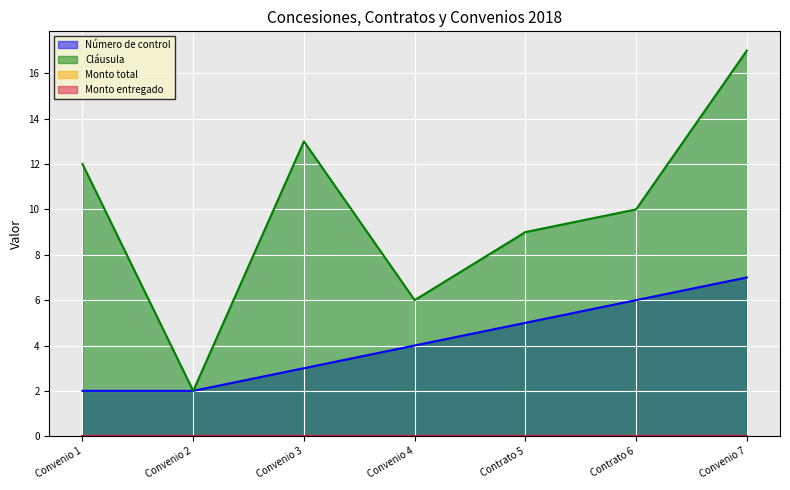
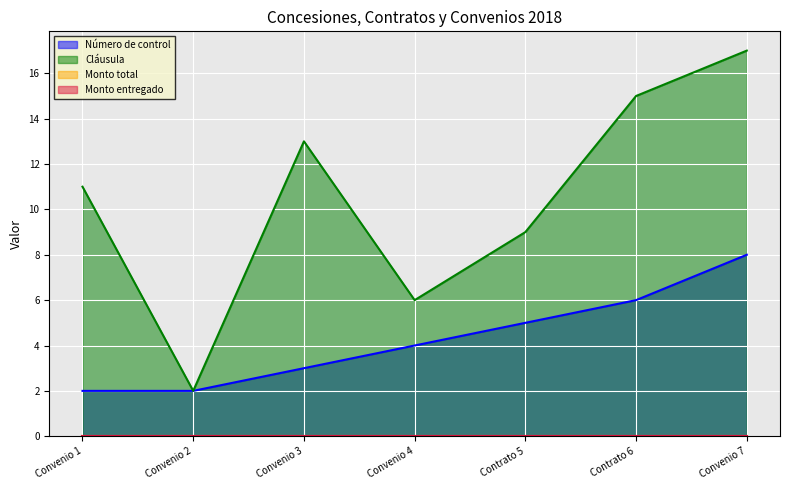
  {
    "Número de control": {
      "Convenio 1": 2,
      "Convenio 3": 3,
      "Convenio 4": 4,
      "Contrato 5": 5,
      "Contrato 6": 6,
-     "Convenio 7": 7
+     "Convenio 7": 8
    },
    "Cláusula": {
-     "Convenio 1": 12,
+     "Convenio 1": 11,
      "Convenio 3": 13,
      "Convenio 4": 6,
      "Contrato 5": 9,
-     "Contrato 6": 10,
+     "Contrato 6": 15,
      "Convenio 7": 17
    },
    "Monto entregado": {
      "Convenio 1": 0,
      "Convenio 2": 0,
      "Convenio 3": 0,
      "Convenio 4": 0,
      "Contrato 5": 0,
      "Contrato 6": 0,
      "Convenio 7": 0
    }
  }
